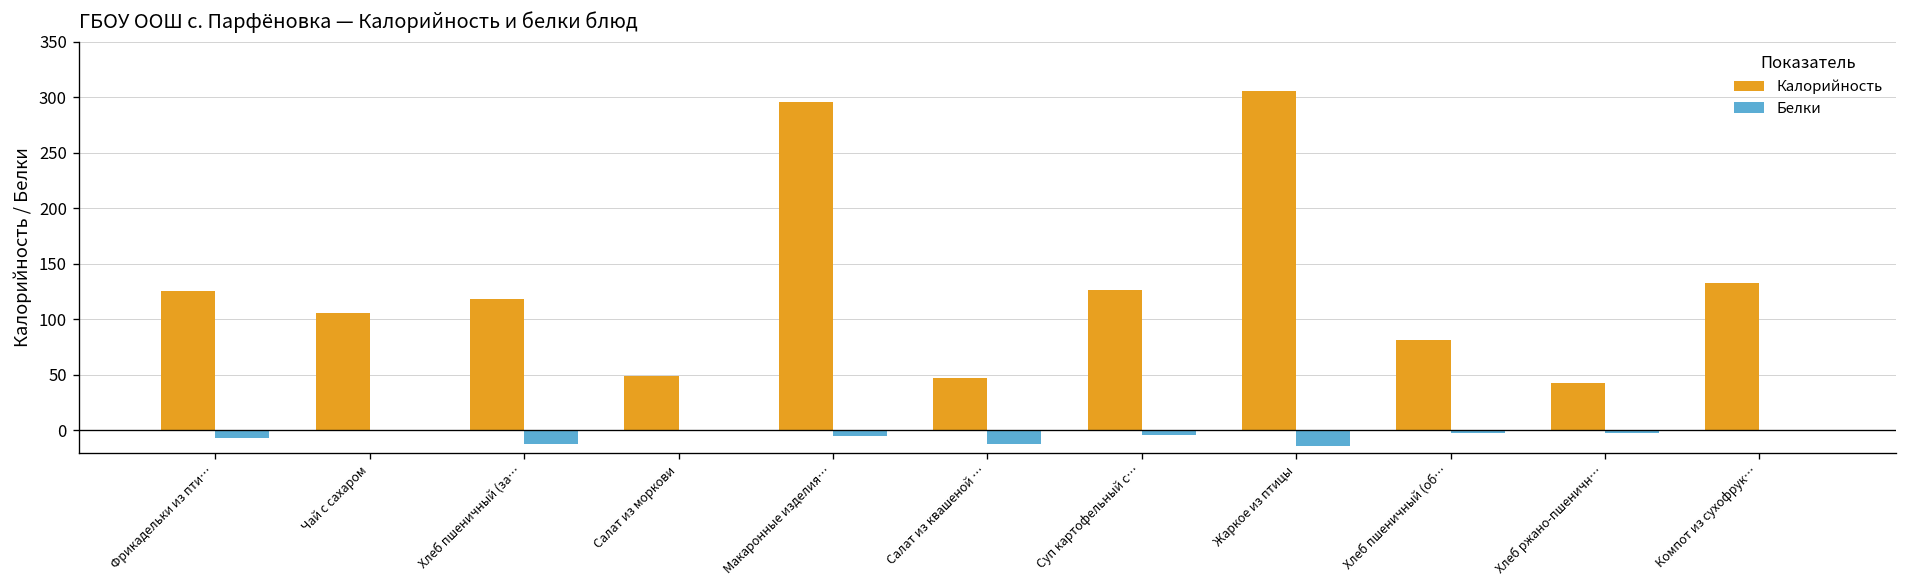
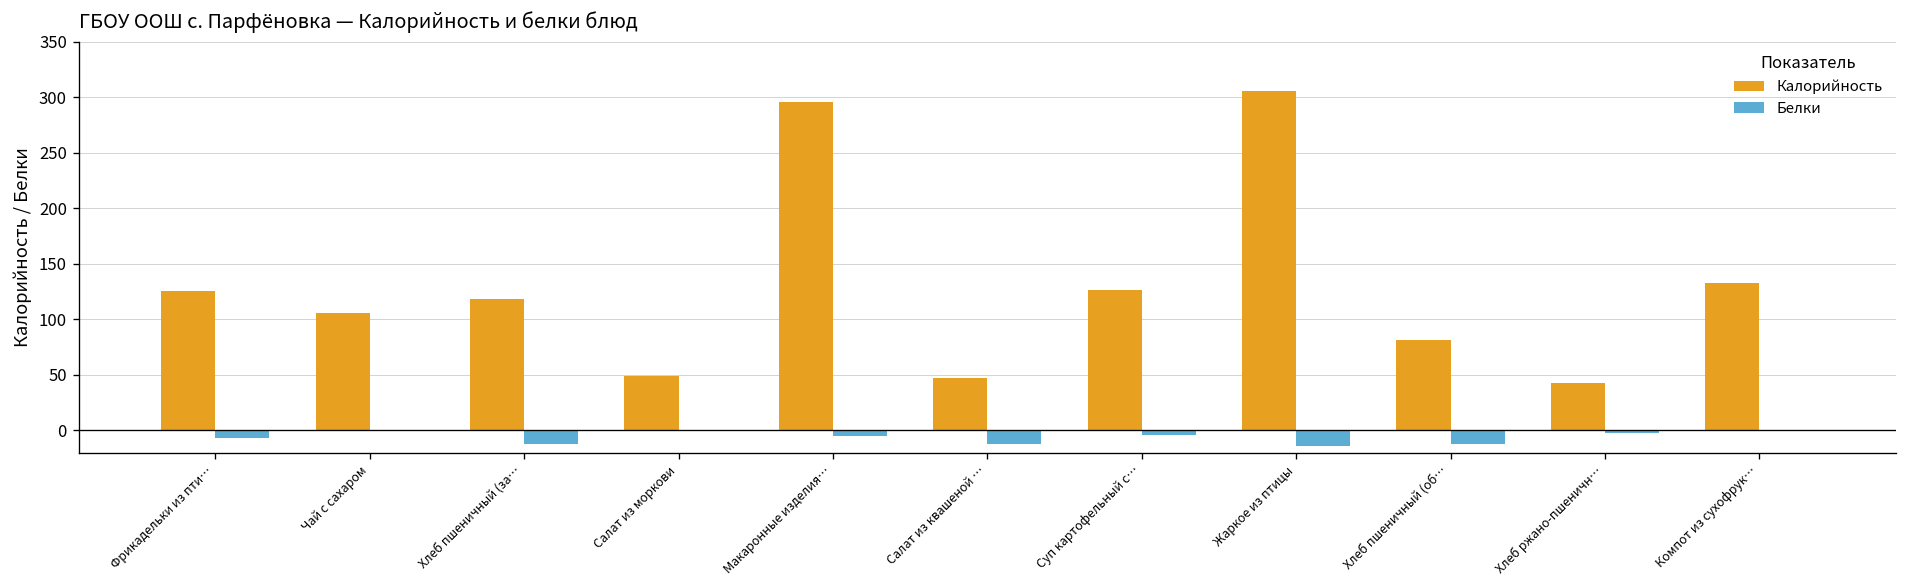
  {
    "Калорийность": {
      "Фрикадельки из пти…": 130,
      "Чай с сахаром": 110,
      "Хлеб пшеничный (за…": 120,
      "Салат из моркови": 50,
      "Макаронные изделия…": 300,
      "Салат из квашеной …": 50,
      "Суп картофельный с…": 130,
      "Жаркое из птицы": 310,
      "Хлеб пшеничный (об…": 80,
      "Хлеб ржано-пшеничн…": 40,
      "Компот из сухофрук…": 130
    },
    "Белки": {
      "Фрикадельки из пти…": -10,
      "Хлеб пшеничный (за…": -10,
      "Макаронные изделия…": -10,
      "Салат из квашеной …": -10,
      "Суп картофельный с…": 0,
      "Жаркое из птицы": -10,
-     "Хлеб пшеничный (об…": 0
+     "Хлеб пшеничный (об…": -10
    }
  }
